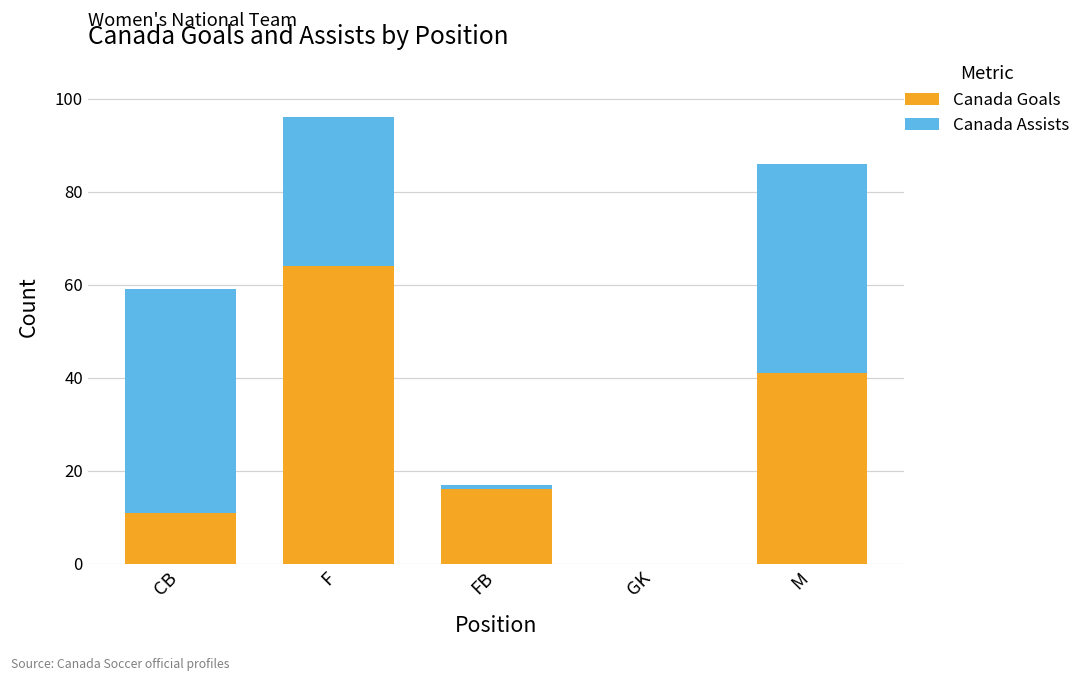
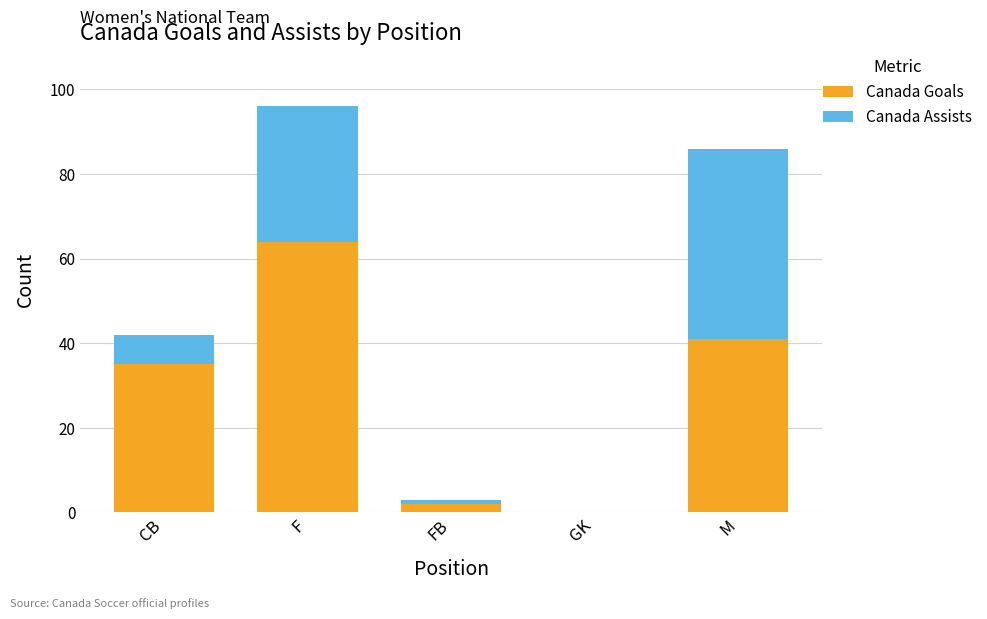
  {
    "Canada Goals": {
-     "CB": 11,
+     "CB": 35,
      "F": 64,
-     "FB": 16,
+     "FB": 2,
      "GK": 0,
      "M": 41
    },
    "Canada Assists": {
-     "CB": 48,
+     "CB": 7,
      "F": 32,
      "FB": 1,
      "GK": 0,
      "M": 45
    }
  }
